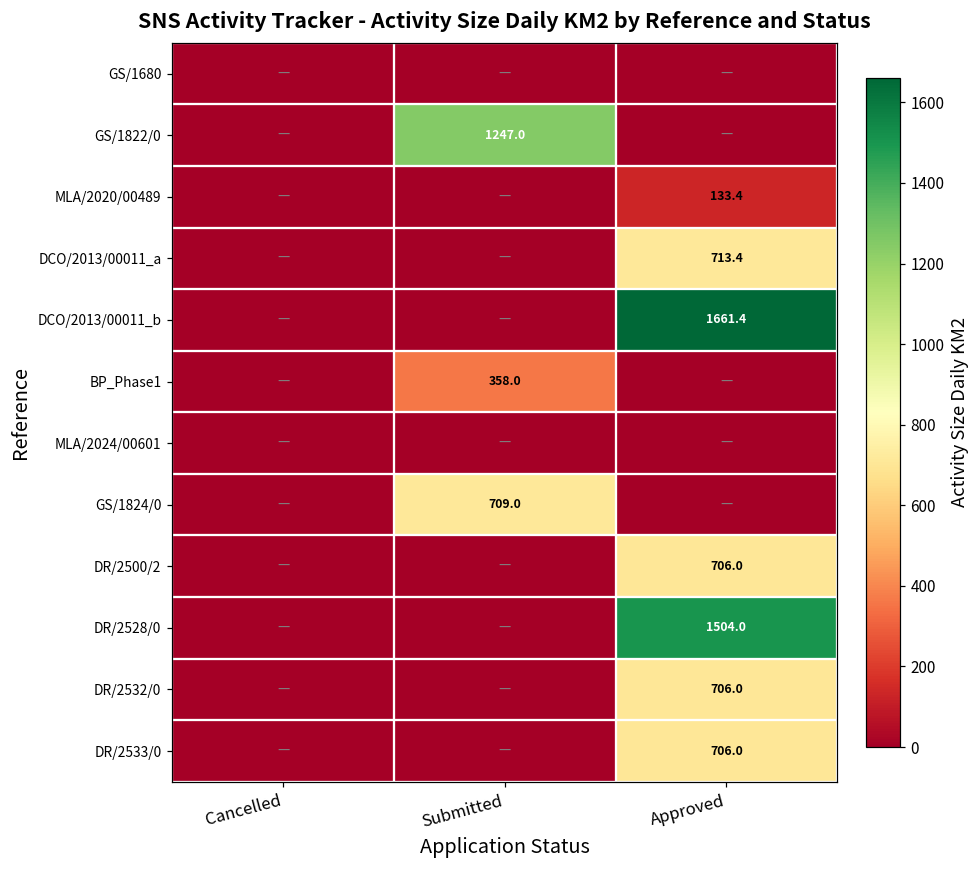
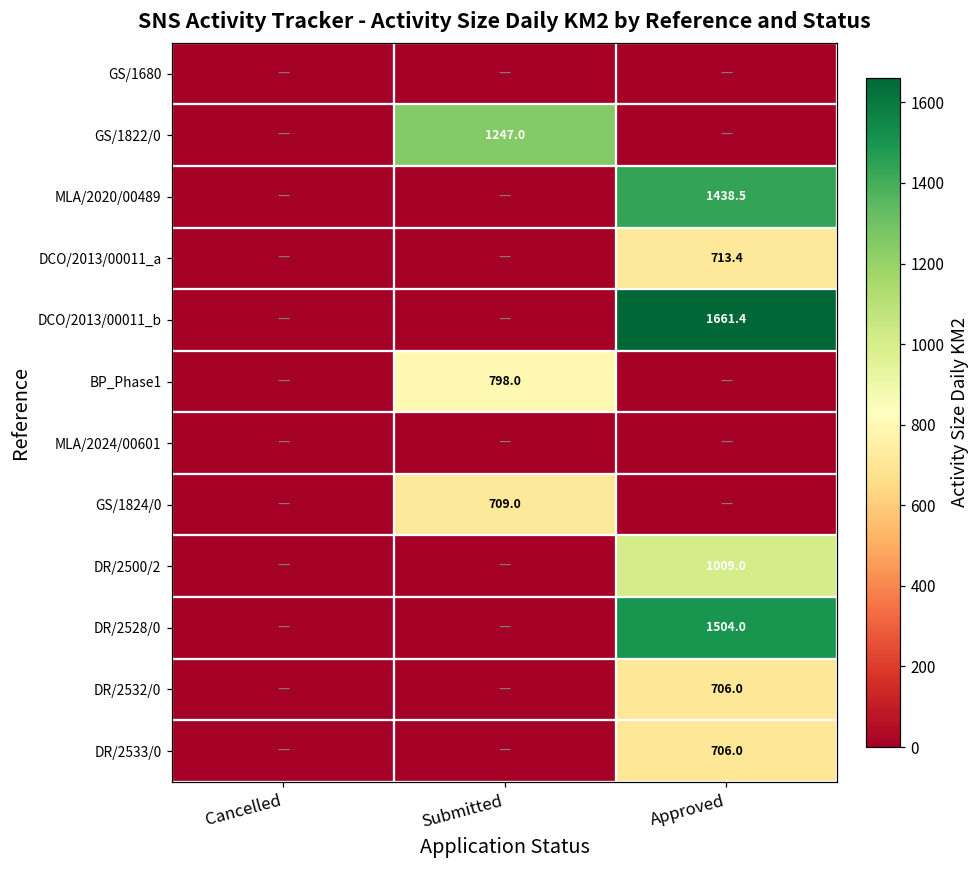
  {
    "GS/1822/0": {
      "Submitted": 1247.0
    },
    "MLA/2020/00489": {
-     "Approved": 133.4
+     "Approved": 1438.5
    },
    "DCO/2013/00011_a": {
      "Approved": 713.4
    },
    "DCO/2013/00011_b": {
      "Approved": 1661.4
    },
    "BP_Phase1": {
-     "Submitted": 358.0
+     "Submitted": 798.0
    },
    "GS/1824/0": {
      "Submitted": 709.0
    },
    "DR/2500/2": {
-     "Approved": 706.0
+     "Approved": 1009.0
    },
    "DR/2528/0": {
      "Approved": 1504.0
    },
    "DR/2532/0": {
      "Approved": 706.0
    },
    "DR/2533/0": {
      "Approved": 706.0
    }
  }
